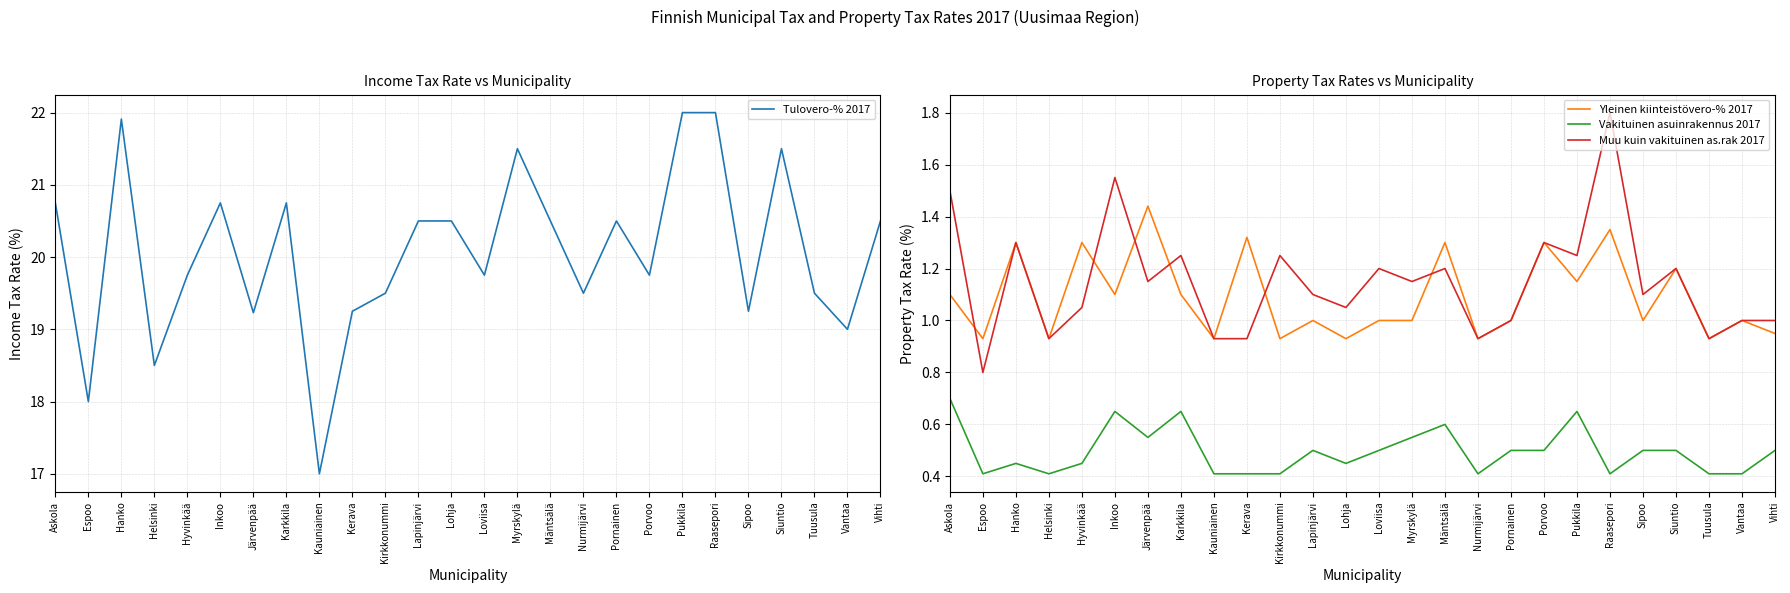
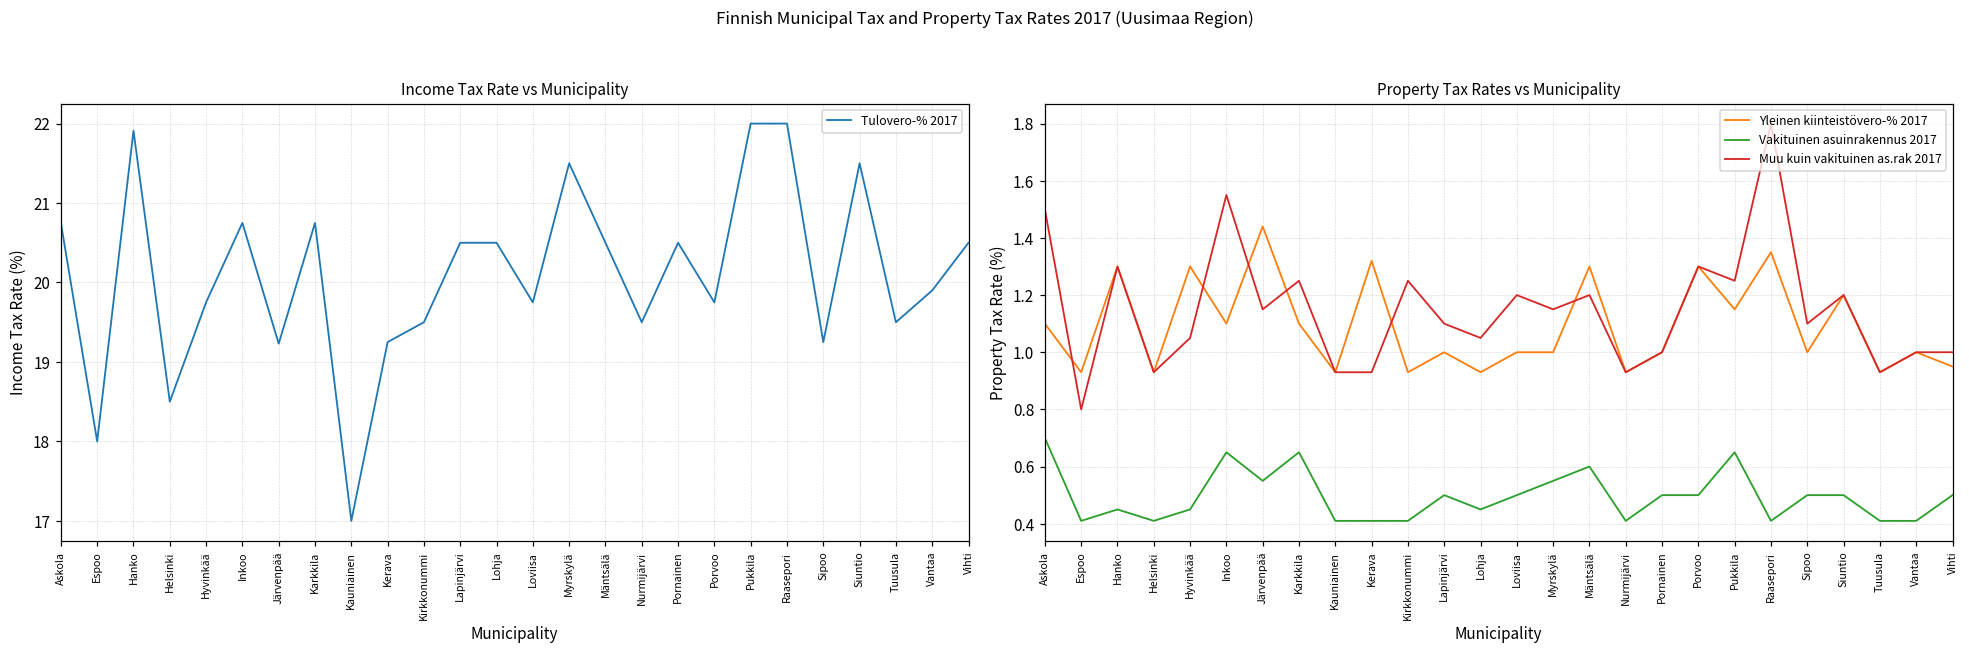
  {
    "Income Tax Rate vs Municipality": {
      "Askola": 20.8,
      "Espoo": 18.0,
      "Hanko": 21.9,
      "Helsinki": 18.5,
      "Hyvinkää": 19.8,
      "Inkoo": 20.8,
      "Järvenpää": 19.2,
      "Karkkila": 20.8,
      "Kauniainen": 17.0,
      "Kerava": 19.3,
      "Kirkkonummi": 19.5,
      "Lapinjärvi": 20.5,
      "Lohja": 20.5,
      "Loviisa": 19.8,
      "Myrskylä": 21.5,
      "Mäntsälä": 20.5,
      "Nurmijärvi": 19.5,
      "Pornainen": 20.5,
      "Porvoo": 19.8,
      "Pukkila": 22.0,
      "Raasepori": 22.0,
      "Sipoo": 19.3,
      "Siuntio": 21.5,
      "Tuusula": 19.5,
-     "Vantaa": 19.0,
+     "Vantaa": 19.9,
      "Vihti": 20.5
    },
    "Property Tax Rates vs Municipality": {
      "Yleinen kiinteistövero-% 2017": {
        "Askola": 1.10,
        "Espoo": 0.93,
        "Hyvinkää": 1.30,
        "Inkoo": 1.10,
        "Järvenpää": 1.44,
        "Karkkila": 1.10,
        "Kerava": 1.32,
        "Kirkkonummi": 0.93,
        "Lapinjärvi": 1.00,
        "Lohja": 0.93,
        "Loviisa": 1.00,
        "Myrskylä": 1.00,
        "Mäntsälä": 1.30,
        "Pukkila": 1.15,
        "Raasepori": 1.35,
        "Sipoo": 1.00,
        "Vihti": 0.95
      },
      "Vakituinen asuinrakennus 2017": {
        "Askola": 0.70,
        "Espoo": 0.41,
        "Hanko": 0.45,
        "Helsinki": 0.41,
        "Hyvinkää": 0.45,
        "Inkoo": 0.65,
        "Järvenpää": 0.55,
        "Karkkila": 0.65,
        "Kauniainen": 0.41,
        "Kerava": 0.41,
        "Kirkkonummi": 0.41,
        "Lapinjärvi": 0.50,
        "Lohja": 0.45,
        "Loviisa": 0.50,
        "Myrskylä": 0.55,
        "Mäntsälä": 0.60,
        "Nurmijärvi": 0.41,
        "Pornainen": 0.50,
        "Porvoo": 0.50,
        "Pukkila": 0.65,
        "Raasepori": 0.41,
        "Sipoo": 0.50,
        "Siuntio": 0.50,
        "Tuusula": 0.41,
        "Vantaa": 0.41,
        "Vihti": 0.50
      },
      "Muu kuin vakituinen as.rak 2017": {
        "Askola": 1.50,
        "Espoo": 0.80,
        "Hyvinkää": 1.05,
        "Inkoo": 1.55,
        "Järvenpää": 1.15,
        "Karkkila": 1.25,
        "Kerava": 0.93,
        "Kirkkonummi": 1.25,
        "Lapinjärvi": 1.10,
        "Lohja": 1.05,
        "Loviisa": 1.20,
        "Myrskylä": 1.15,
        "Mäntsälä": 1.20,
        "Pukkila": 1.25,
        "Sipoo": 1.10,
        "Vihti": 1.00
      }
    }
  }
